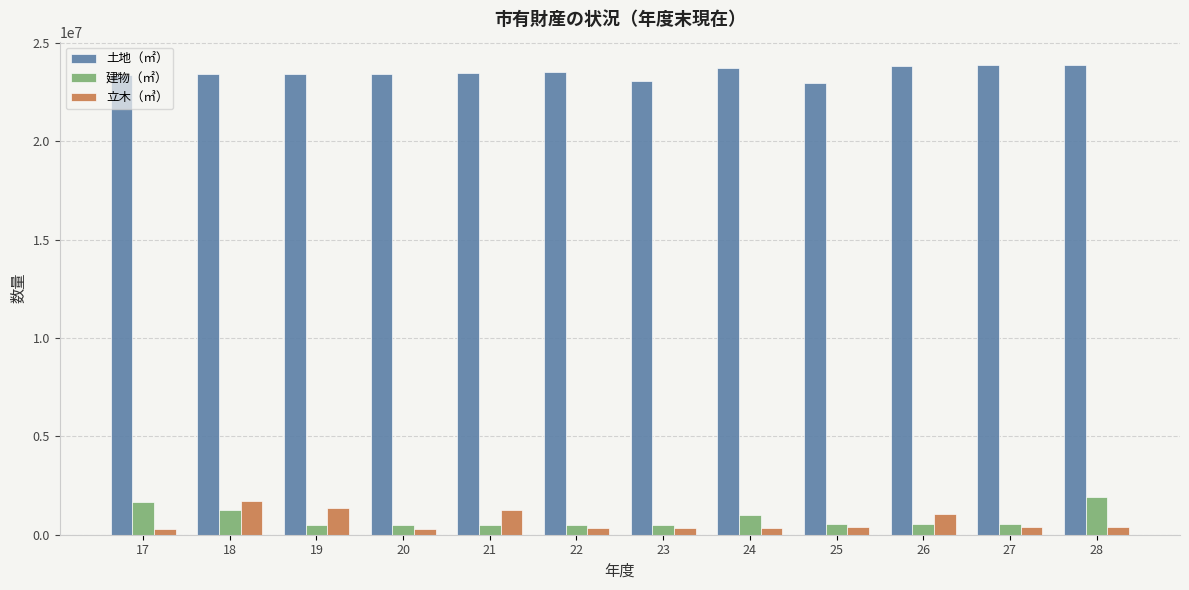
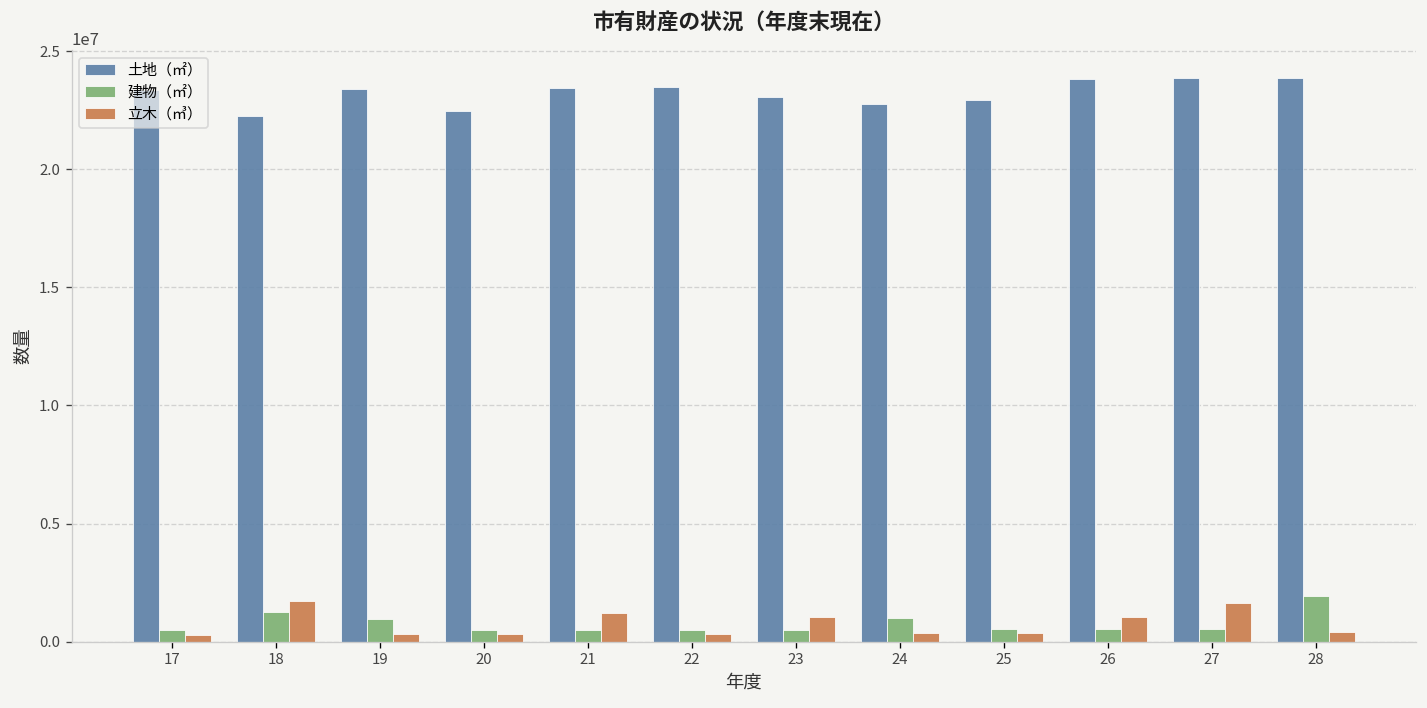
  {
    "土地（㎡）": {
-     "18": 23400000,
+     "18": 22300000,
      "19": 23400000,
-     "20": 23400000,
+     "20": 22500000,
      "21": 23400000,
      "22": 23500000,
      "23": 23000000,
-     "24": 23700000,
+     "24": 22800000,
      "25": 22900000,
      "26": 23800000,
      "27": 23900000,
      "28": 23900000
    },
    "建物（㎡）": {
-     "17": 1700000,
+     "17": 500000,
      "18": 1300000,
-     "19": 500000,
+     "19": 1000000,
      "20": 500000,
      "21": 500000,
      "22": 500000,
      "23": 500000,
      "24": 1000000,
      "25": 500000,
      "26": 500000,
      "27": 500000,
      "28": 1900000
    },
    "立木（㎥）": {
      "17": 300000,
      "18": 1700000,
-     "19": 1400000,
+     "19": 300000,
      "20": 300000,
      "21": 1200000,
      "22": 300000,
-     "23": 300000,
+     "23": 1000000,
      "24": 400000,
      "25": 400000,
      "26": 1100000,
-     "27": 400000,
+     "27": 1600000,
      "28": 400000
    }
  }
